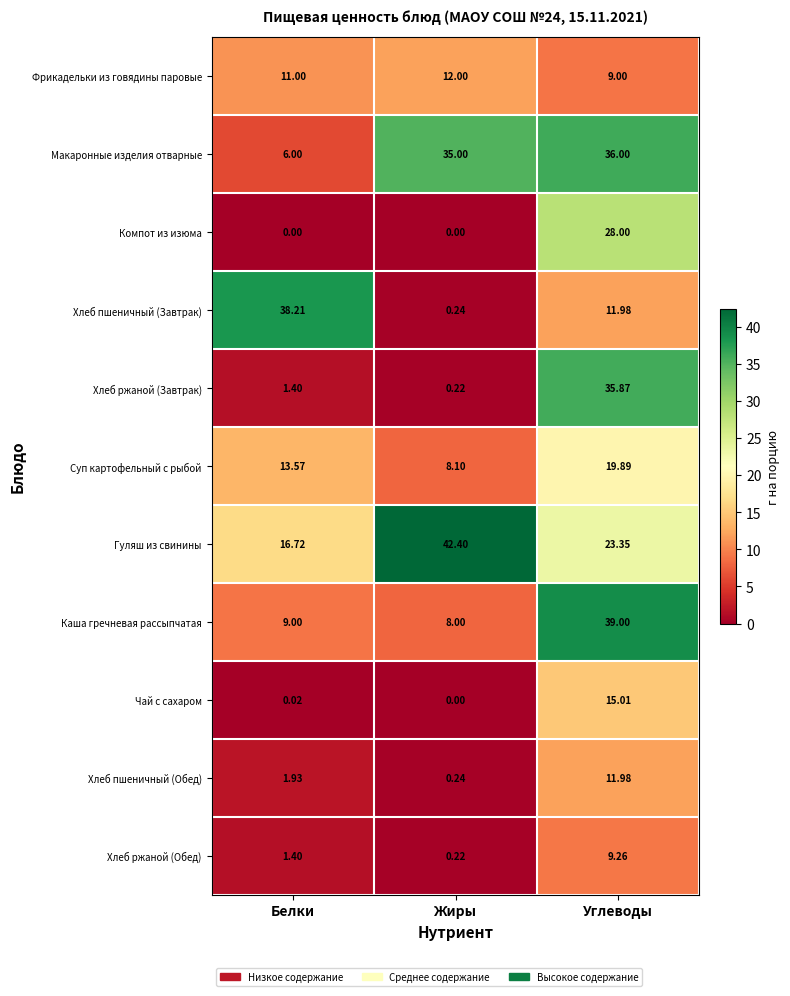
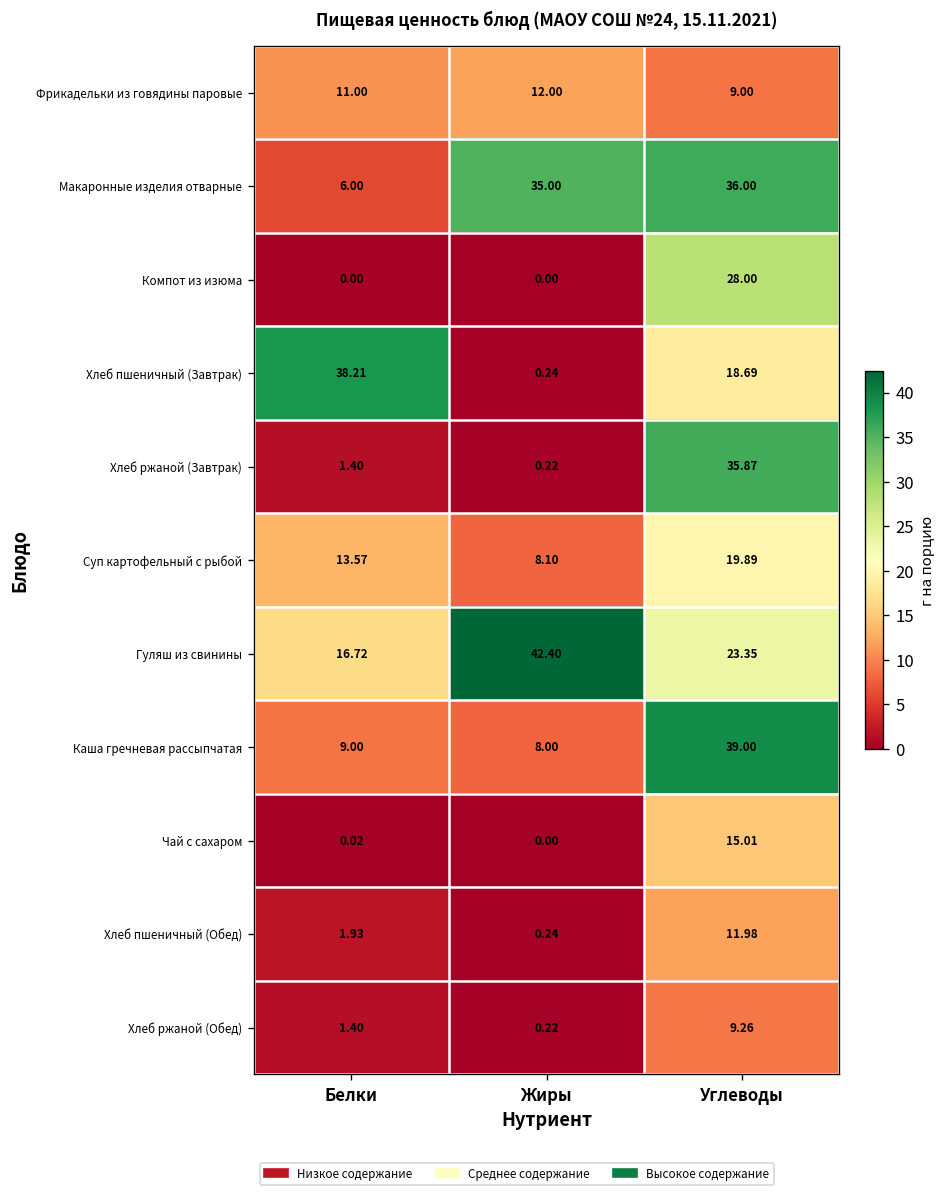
  {
    "Фрикадельки из говядины паровые": {
      "Белки": 11.00,
      "Жиры": 12.00,
      "Углеводы": 9.00
    },
    "Макаронные изделия отварные": {
      "Белки": 6.00,
      "Жиры": 35.00,
      "Углеводы": 36.00
    },
    "Компот из изюма": {
      "Белки": 0.00,
      "Жиры": 0.00,
      "Углеводы": 28.00
    },
    "Хлеб пшеничный (Завтрак)": {
      "Белки": 38.21,
      "Жиры": 0.24,
-     "Углеводы": 11.98
+     "Углеводы": 18.69
    },
    "Хлеб ржаной (Завтрак)": {
      "Белки": 1.40,
      "Жиры": 0.22,
      "Углеводы": 35.87
    },
    "Суп картофельный с рыбой": {
      "Белки": 13.57,
      "Жиры": 8.10,
      "Углеводы": 19.89
    },
    "Гуляш из свинины": {
      "Белки": 16.72,
      "Жиры": 42.40,
      "Углеводы": 23.35
    },
    "Каша гречневая рассыпчатая": {
      "Белки": 9.00,
      "Жиры": 8.00,
      "Углеводы": 39.00
    },
    "Чай с сахаром": {
      "Белки": 0.02,
      "Жиры": 0.00,
      "Углеводы": 15.01
    },
    "Хлеб пшеничный (Обед)": {
      "Белки": 1.93,
      "Жиры": 0.24,
      "Углеводы": 11.98
    },
    "Хлеб ржаной (Обед)": {
      "Белки": 1.40,
      "Жиры": 0.22,
      "Углеводы": 9.26
    }
  }
